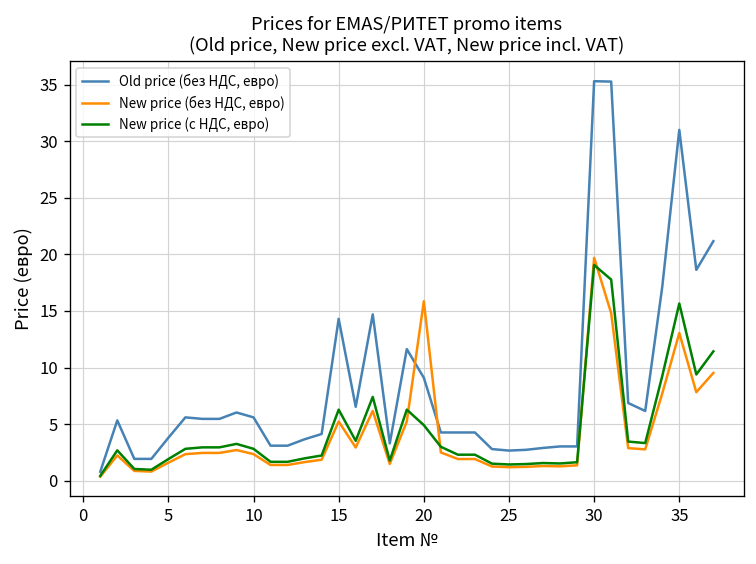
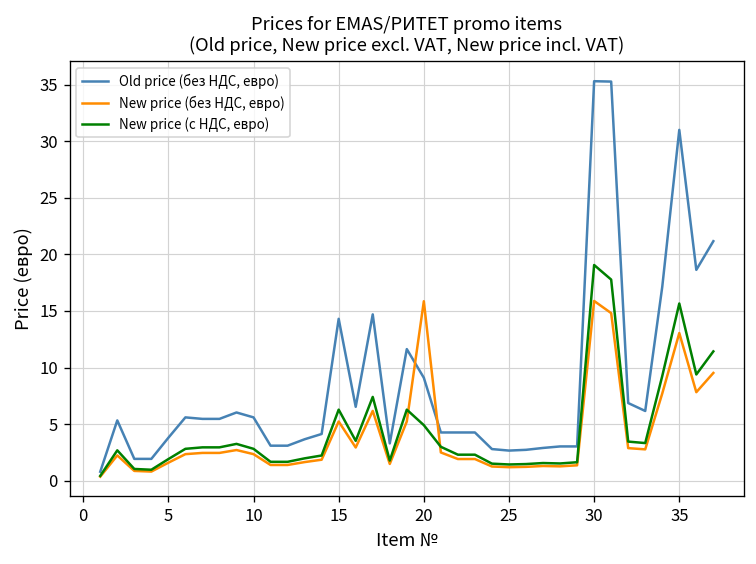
  {
    "Old price (без НДС, евро)": {
      "5": 4,
      "10": 6,
      "15": 14,
      "20": 9,
      "25": 3,
      "30": 35,
      "35": 31
    },
    "New price (без НДС, евро)": {
      "5": 2,
      "10": 2,
      "15": 5,
      "20": 16,
-     "30": 20,
+     "30": 16,
      "35": 13
    },
    "New price (с НДС, евро)": {
      "5": 2,
      "10": 3,
      "15": 6,
      "20": 5,
      "30": 19,
      "35": 16
    }
  }
